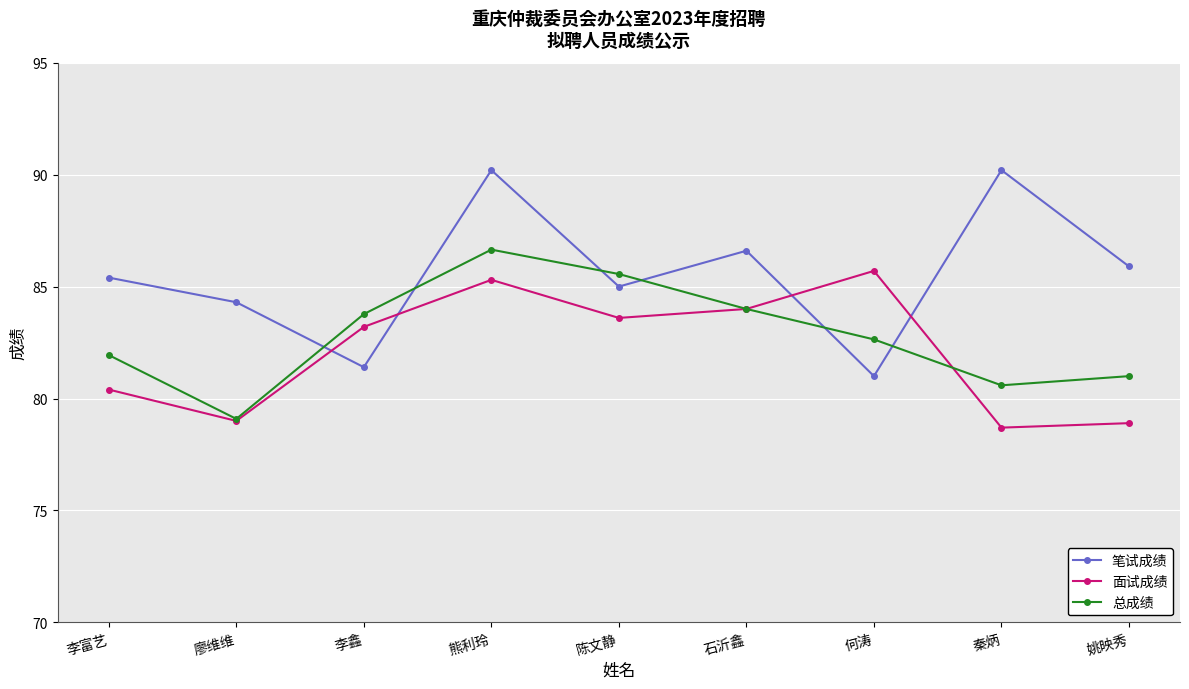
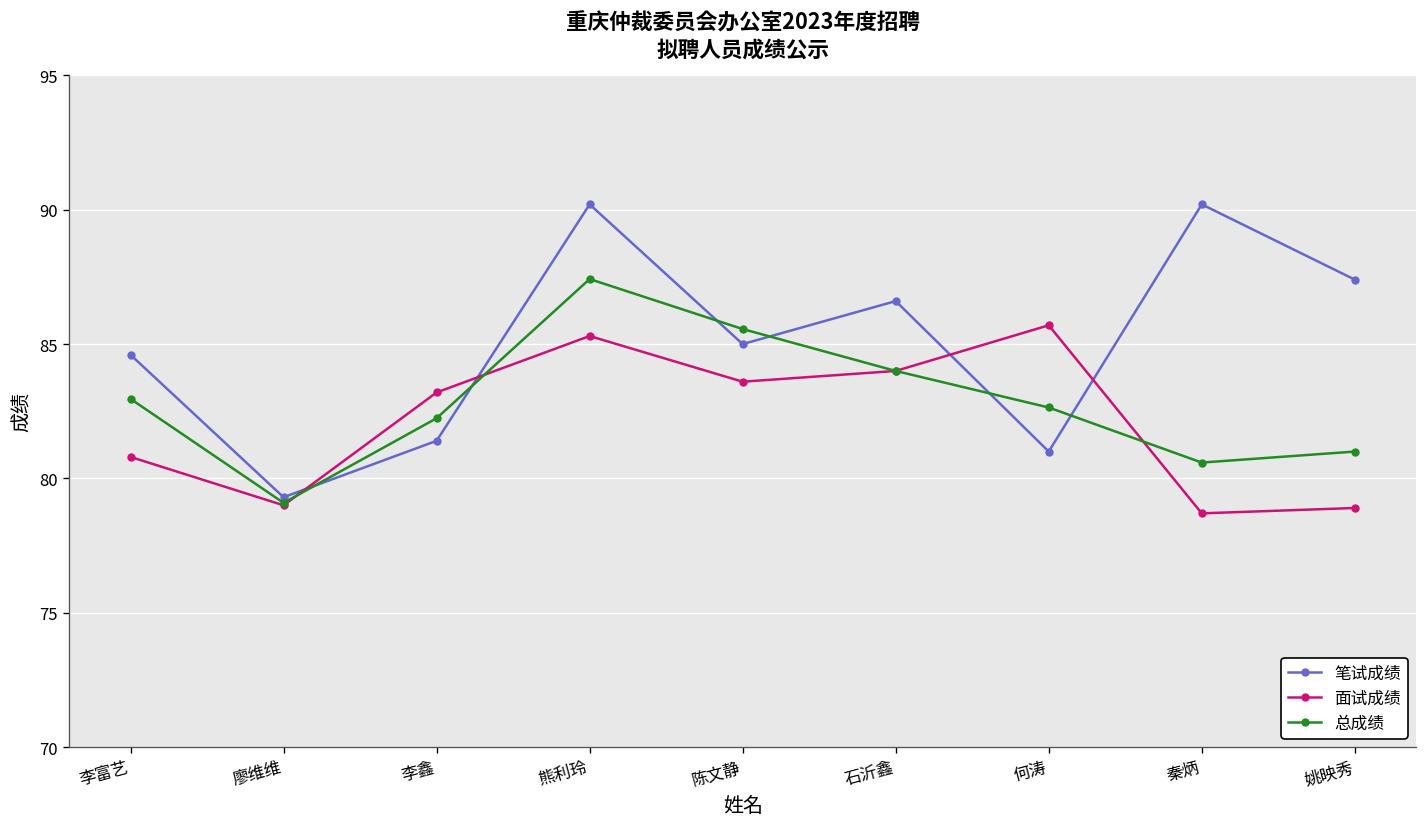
  {
    "笔试成绩": {
-     "李富艺": 85.4,
-     "廖维维": 84.3,
+     "李富艺": 84.6,
+     "廖维维": 79.3,
      "李鑫": 81.4,
      "熊利玲": 90.2,
      "陈文静": 85.0,
      "石沂鑫": 86.6,
      "何涛": 81.0,
      "秦炳": 90.2,
-     "姚映秀": 85.9
+     "姚映秀": 87.4
    },
    "面试成绩": {
-     "李富艺": 80.4,
+     "李富艺": 80.8,
      "李鑫": 83.2,
      "熊利玲": 85.3,
      "陈文静": 83.6,
      "何涛": 85.7,
      "秦炳": 78.7,
      "姚映秀": 78.9
    },
    "总成绩": {
-     "李富艺": 81.9,
-     "李鑫": 83.8,
-     "熊利玲": 86.7,
+     "李富艺": 83.0,
+     "李鑫": 82.2,
+     "熊利玲": 87.4,
      "陈文静": 85.6,
      "何涛": 82.6,
      "秦炳": 80.6,
      "姚映秀": 81.0
    }
  }
